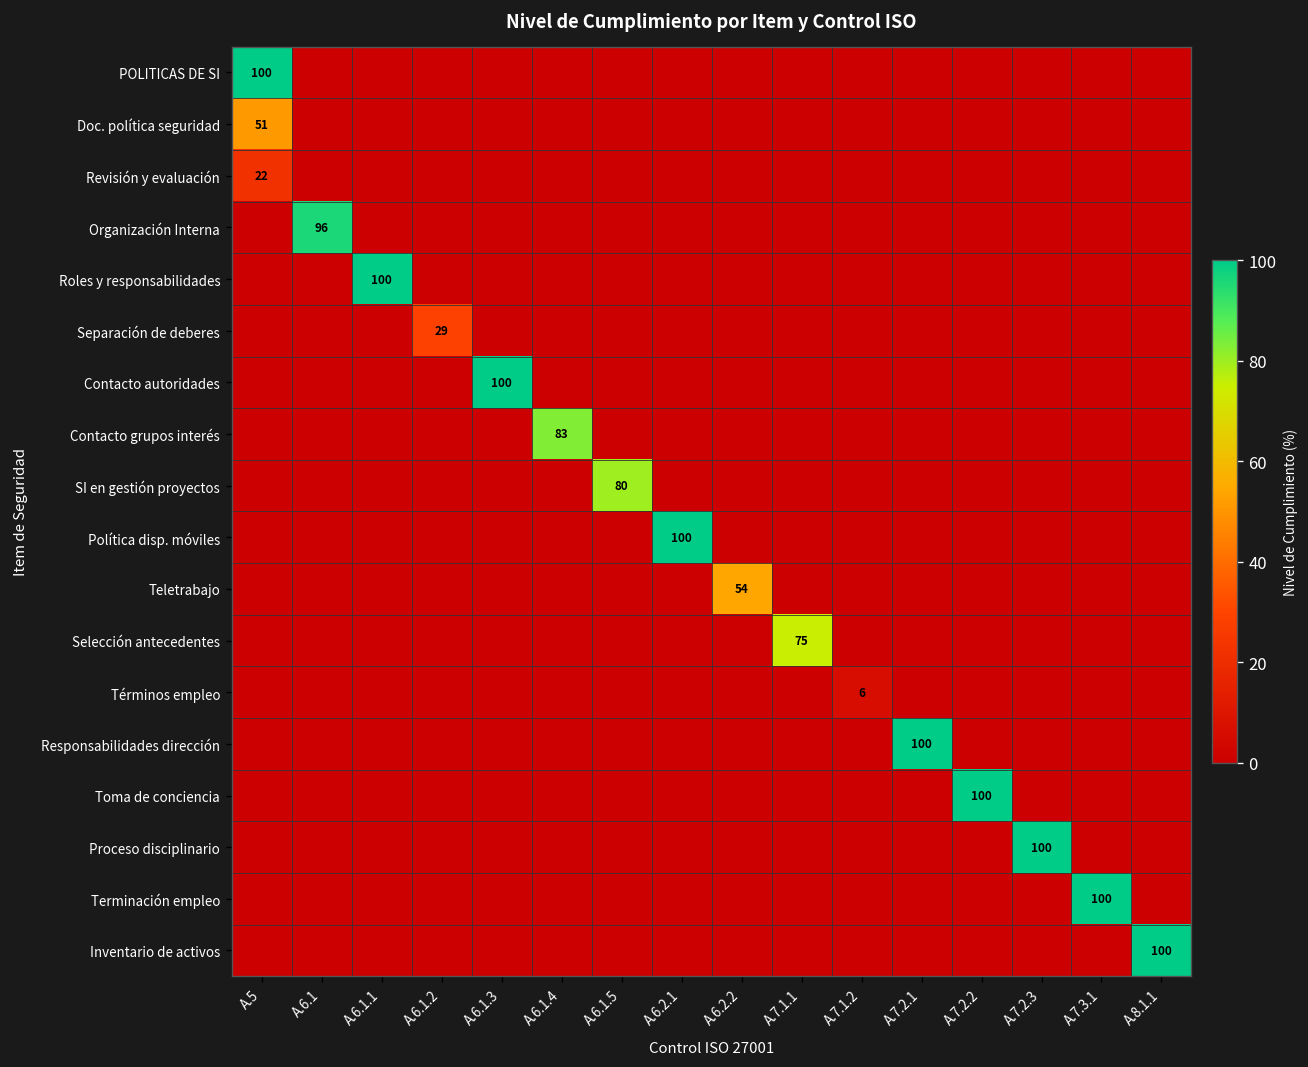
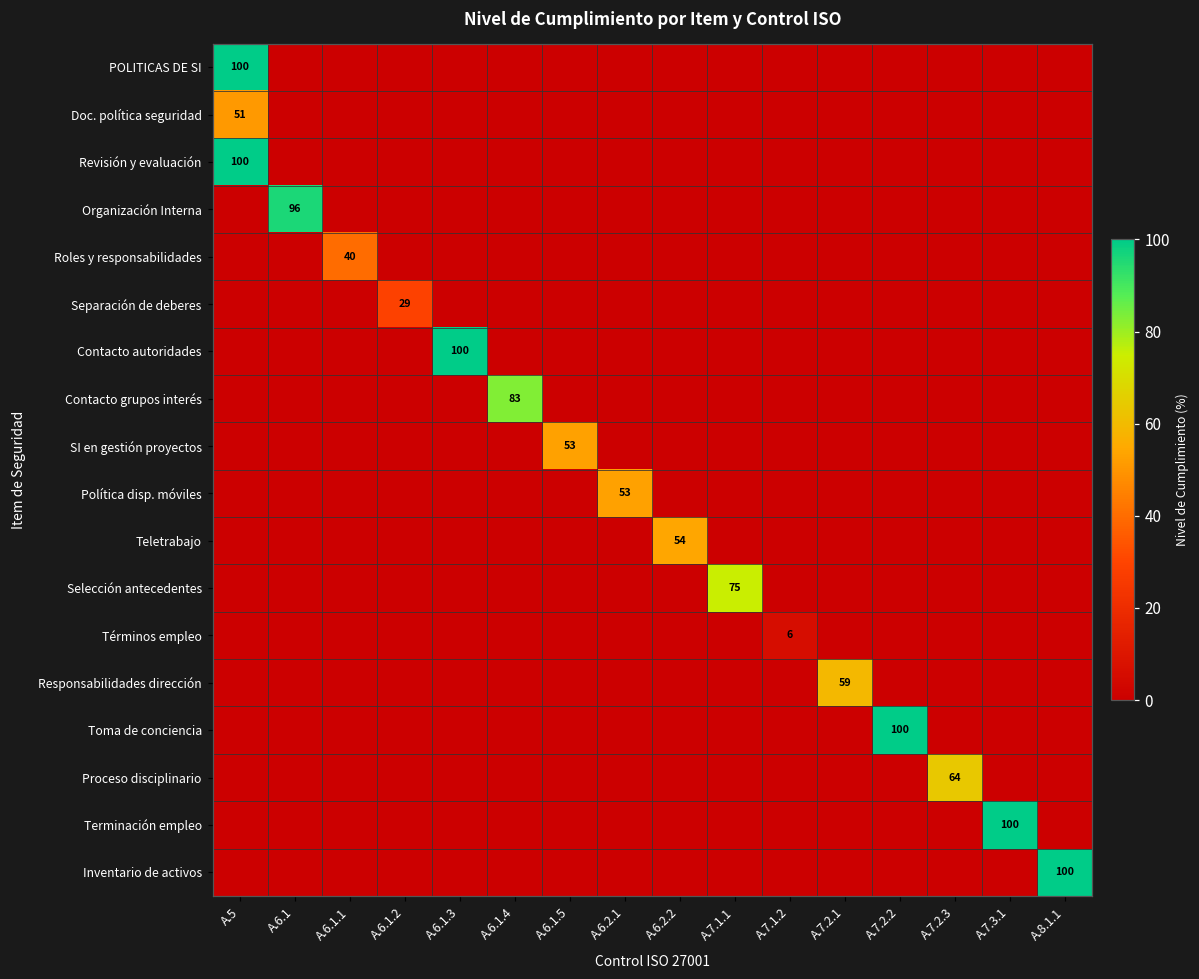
  {
    "POLITICAS DE SI": {
      "A.5": 100
    },
    "Doc. política seguridad": {
      "A.5": 51
    },
    "Revisión y evaluación": {
-     "A.5": 22
+     "A.5": 100
    },
    "Organización Interna": {
      "A.6.1": 96
    },
    "Roles y responsabilidades": {
-     "A.6.1.1": 100
+     "A.6.1.1": 40
    },
    "Separación de deberes": {
      "A.6.1.2": 29
    },
    "Contacto autoridades": {
      "A.6.1.3": 100
    },
    "Contacto grupos interés": {
      "A.6.1.4": 83
    },
    "SI en gestión proyectos": {
-     "A.6.1.5": 80
+     "A.6.1.5": 53
    },
    "Política disp. móviles": {
-     "A.6.2.1": 100
+     "A.6.2.1": 53
    },
    "Teletrabajo": {
      "A.6.2.2": 54
    },
    "Selección antecedentes": {
      "A.7.1.1": 75
    },
    "Términos empleo": {
      "A.7.1.2": 6
    },
    "Responsabilidades dirección": {
-     "A.7.2.1": 100
+     "A.7.2.1": 59
    },
    "Toma de conciencia": {
      "A.7.2.2": 100
    },
    "Proceso disciplinario": {
-     "A.7.2.3": 100
+     "A.7.2.3": 64
    },
    "Terminación empleo": {
      "A.7.3.1": 100
    },
    "Inventario de activos": {
      "A.8.1.1": 100
    }
  }
